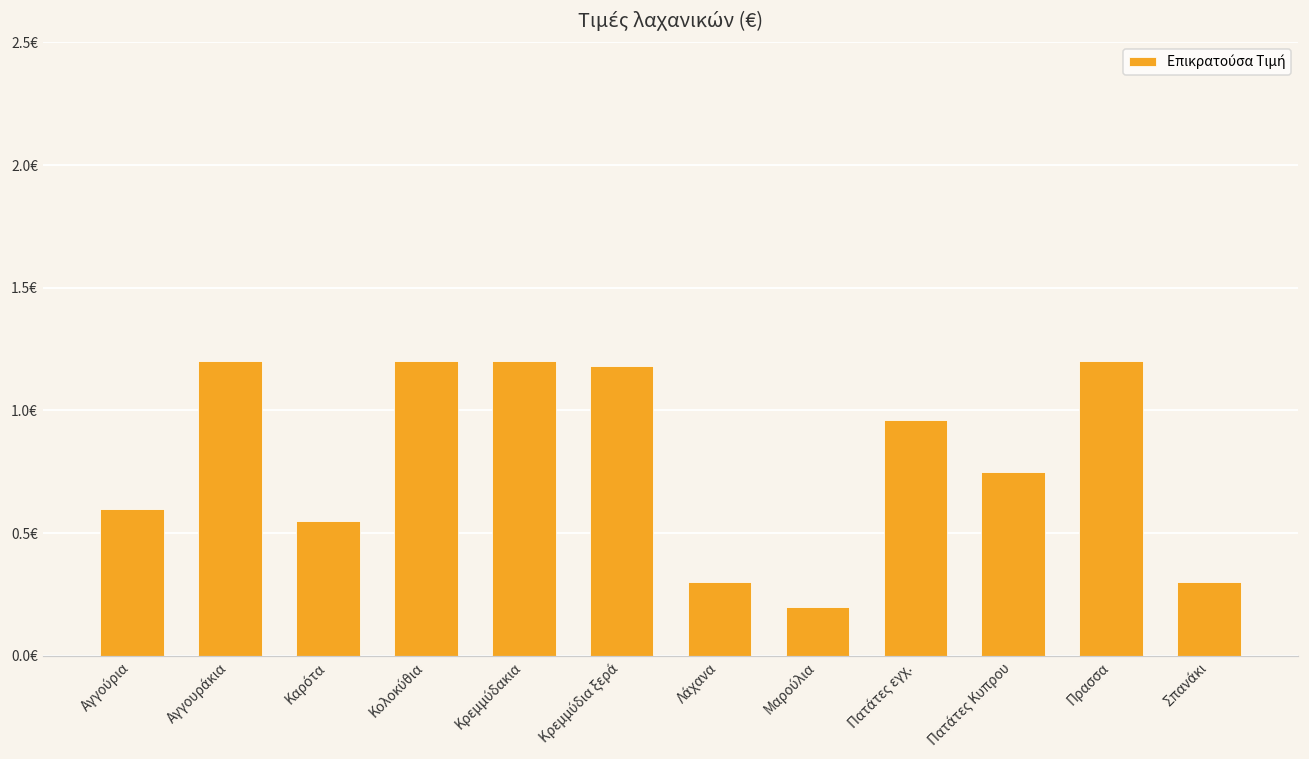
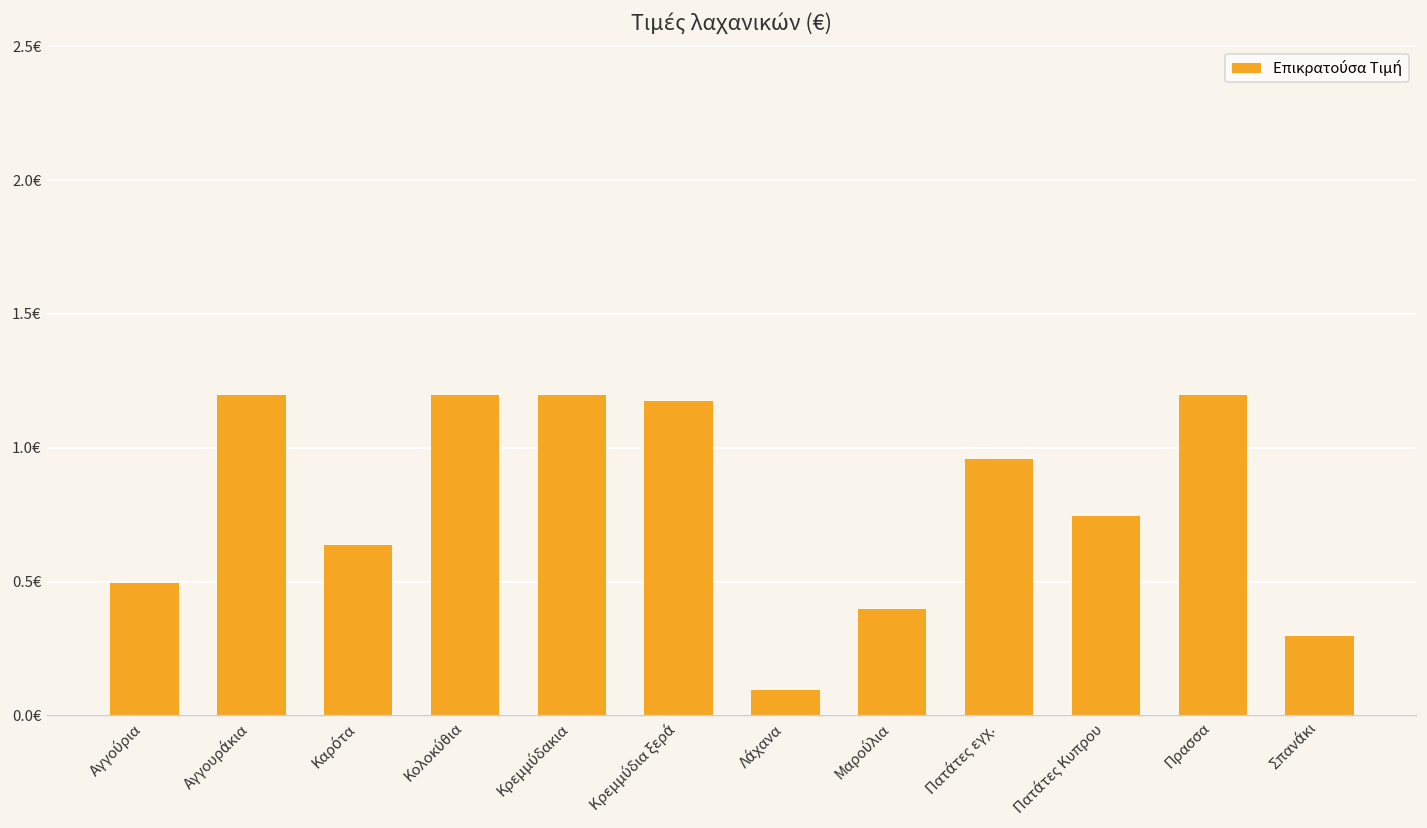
  {
-   "Αγγούρια": "0.6€",
+   "Αγγούρια": "0.5€",
    "Αγγουράκια": "1.20€",
-   "Καρότα": "0.55€",
+   "Καρότα": "0.64€",
    "Κολοκύθια": "1.20€",
    "Κρεμμύδακια": "1.20€",
    "Κρεμμύδια ξερά": "1.18€",
-   "Λάχανα": "0.3€",
-   "Μαρούλια": "0.2€",
+   "Λάχανα": "0.1€",
+   "Μαρούλια": "0.4€",
    "Πατάτες εγχ.": "0.96€",
    "Πατάτες Κυπρου": "0.75€",
    "Πρασσα": "1.20€",
    "Σπανάκι": "0.30€"
  }
